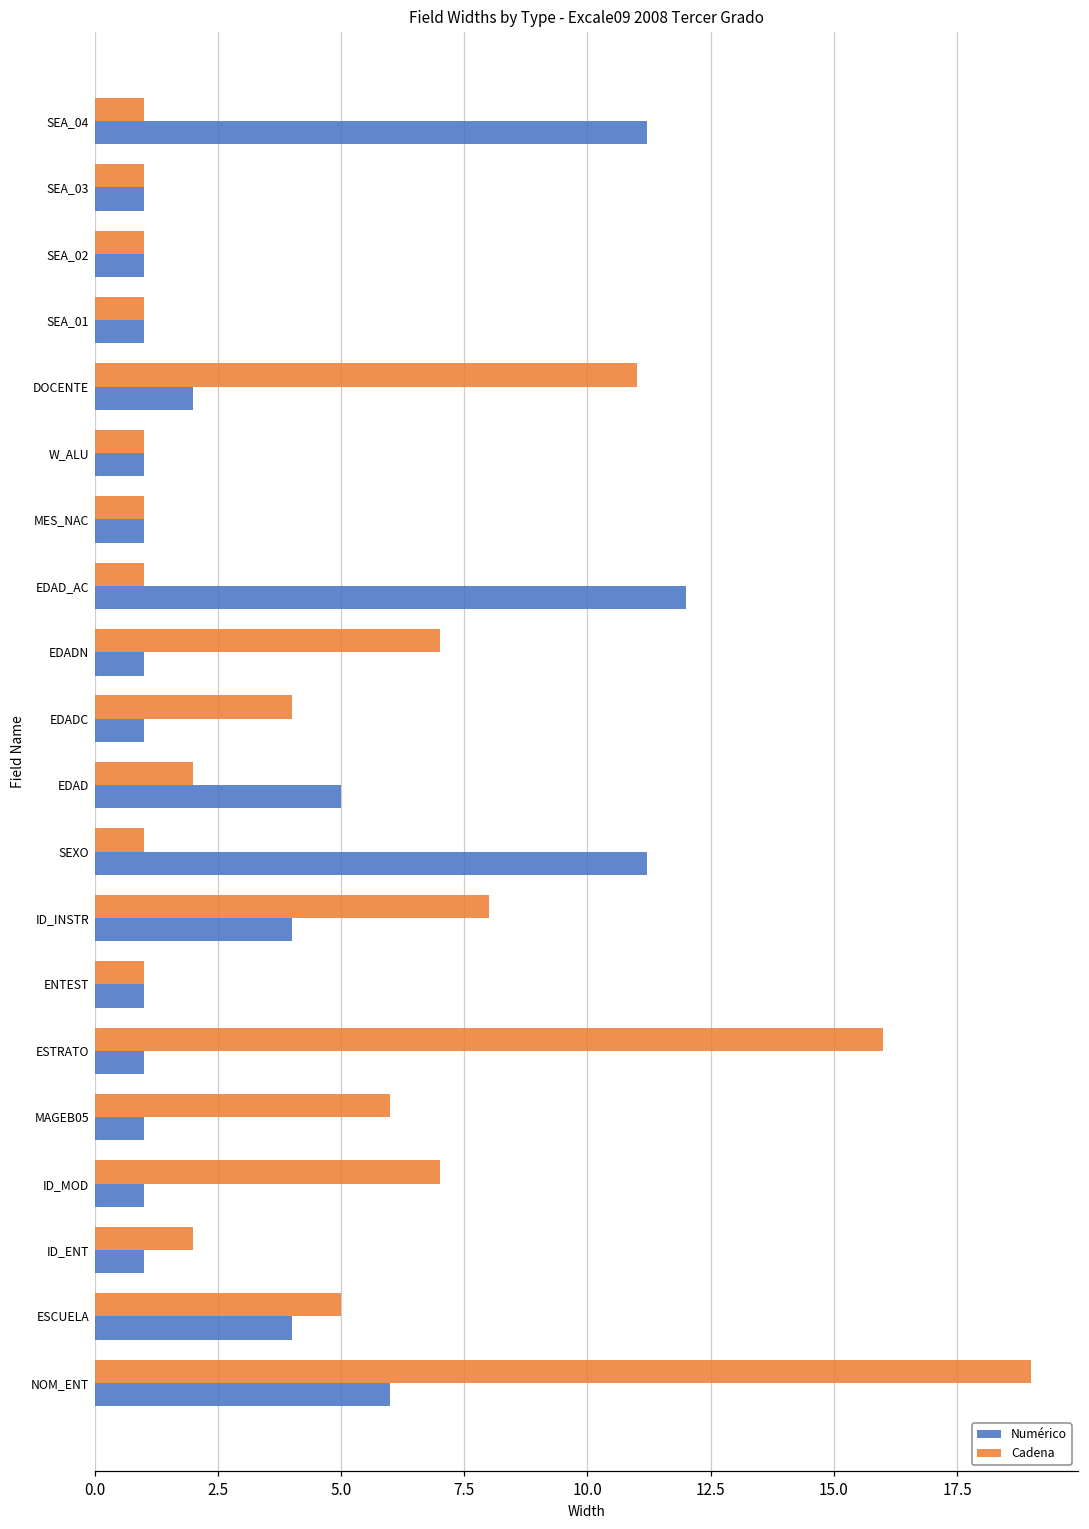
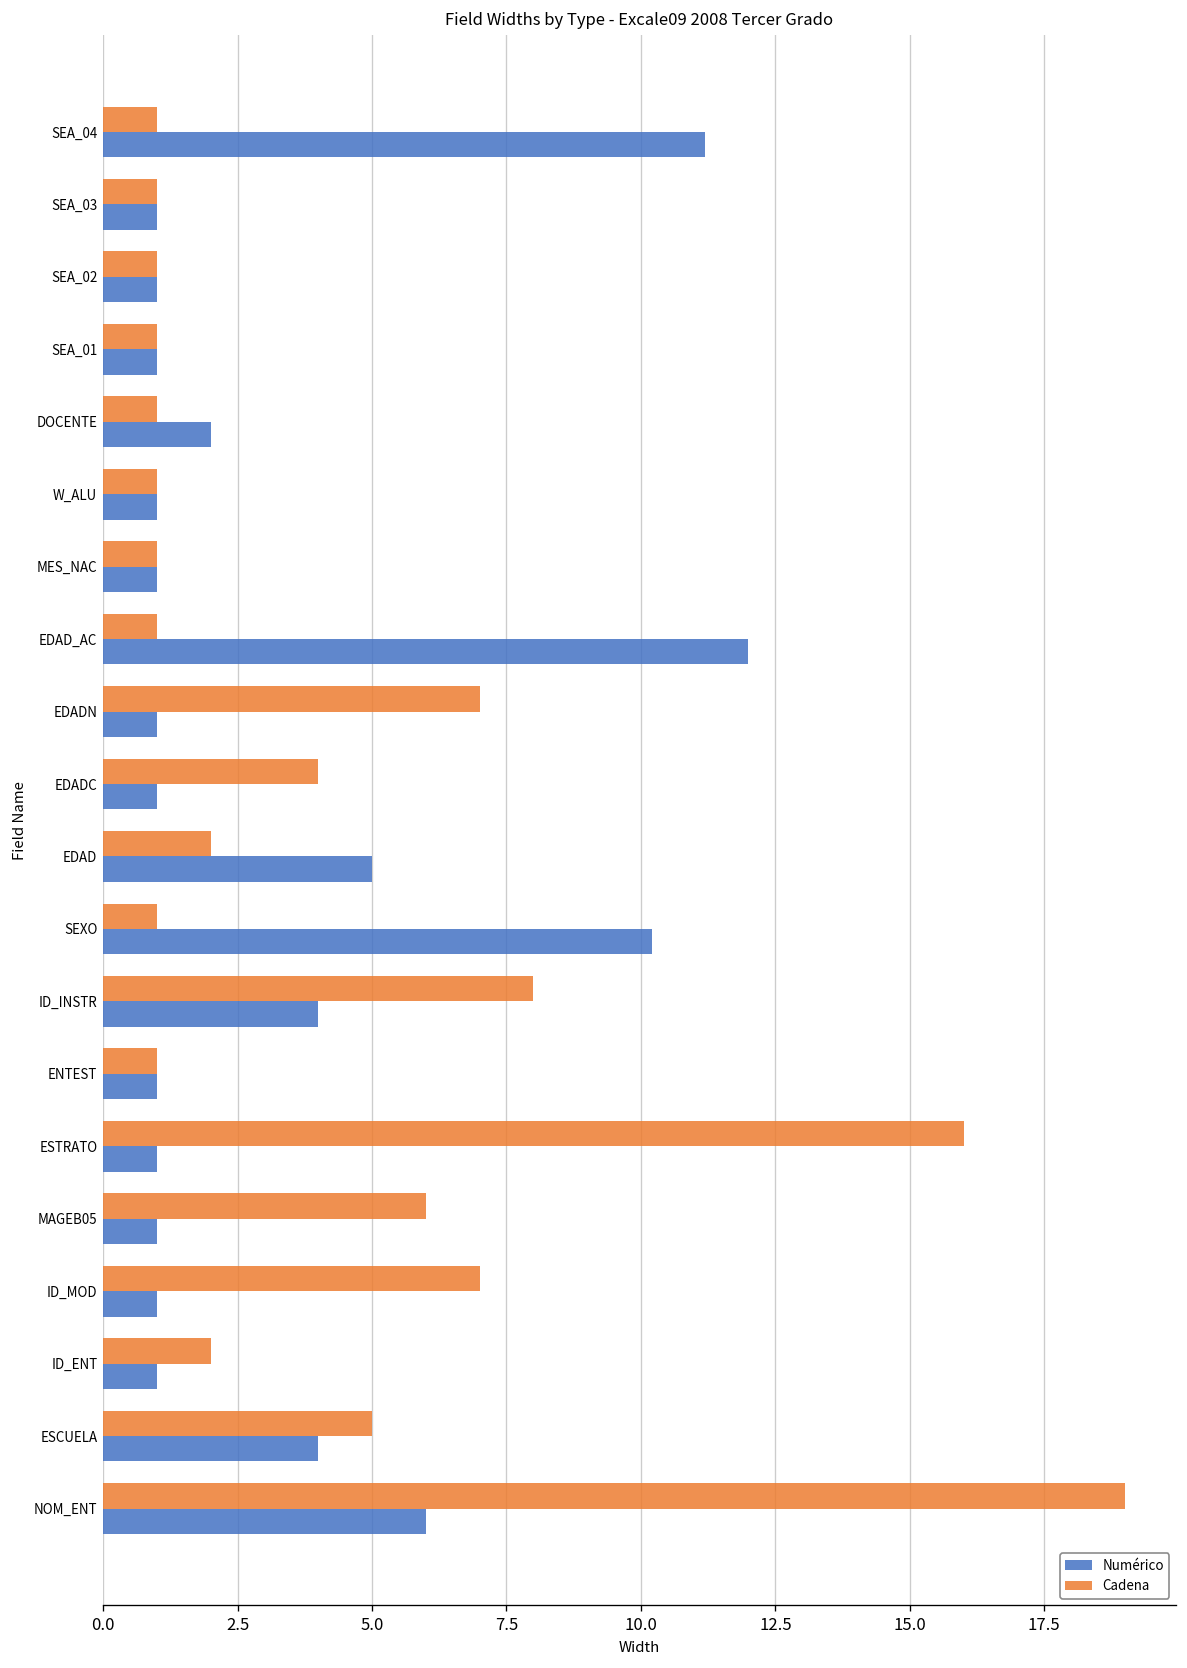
  {
    "Numérico": {
      "SEA_04": 11.2,
      "SEA_03": 1.0,
      "SEA_02": 1.0,
      "SEA_01": 1.0,
      "DOCENTE": 2.0,
      "W_ALU": 1.0,
      "MES_NAC": 1.0,
      "EDAD_AC": 12.0,
      "EDADN": 1.0,
      "EDADC": 1.0,
      "EDAD": 5.0,
-     "SEXO": 11.2,
+     "SEXO": 10.2,
      "ID_INSTR": 4.0,
      "ENTEST": 1.0,
      "ESTRATO": 1.0,
      "MAGEB05": 1.0,
      "ID_MOD": 1.0,
      "ID_ENT": 1.0,
      "ESCUELA": 4.0,
      "NOM_ENT": 6.0
    },
    "Cadena": {
      "SEA_04": 1,
      "SEA_03": 1,
      "SEA_02": 1,
      "SEA_01": 1,
-     "DOCENTE": 11,
+     "DOCENTE": 1,
      "W_ALU": 1,
      "MES_NAC": 1,
      "EDAD_AC": 1,
      "EDADN": 7,
      "EDADC": 4,
      "EDAD": 2,
      "SEXO": 1,
      "ID_INSTR": 8,
      "ENTEST": 1,
      "ESTRATO": 16,
      "MAGEB05": 6,
      "ID_MOD": 7,
      "ID_ENT": 2,
      "ESCUELA": 5,
      "NOM_ENT": 19
    }
  }
